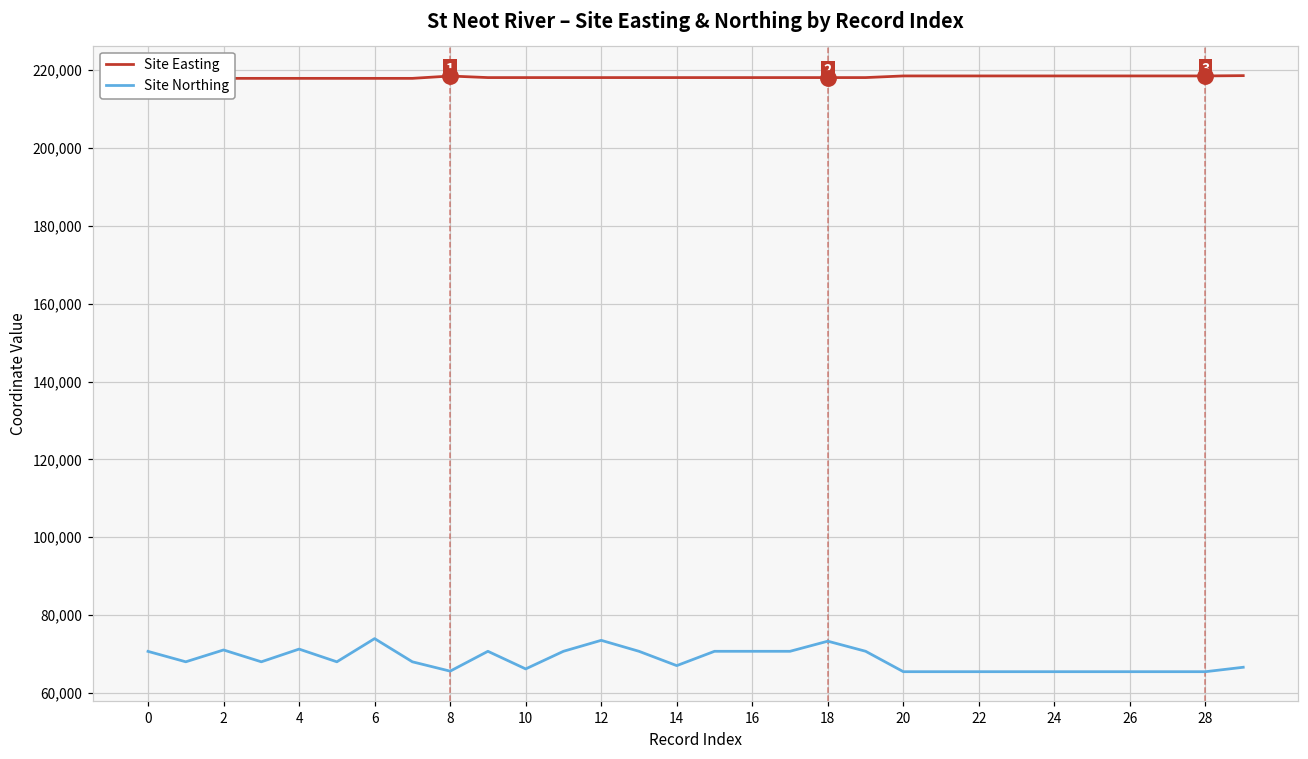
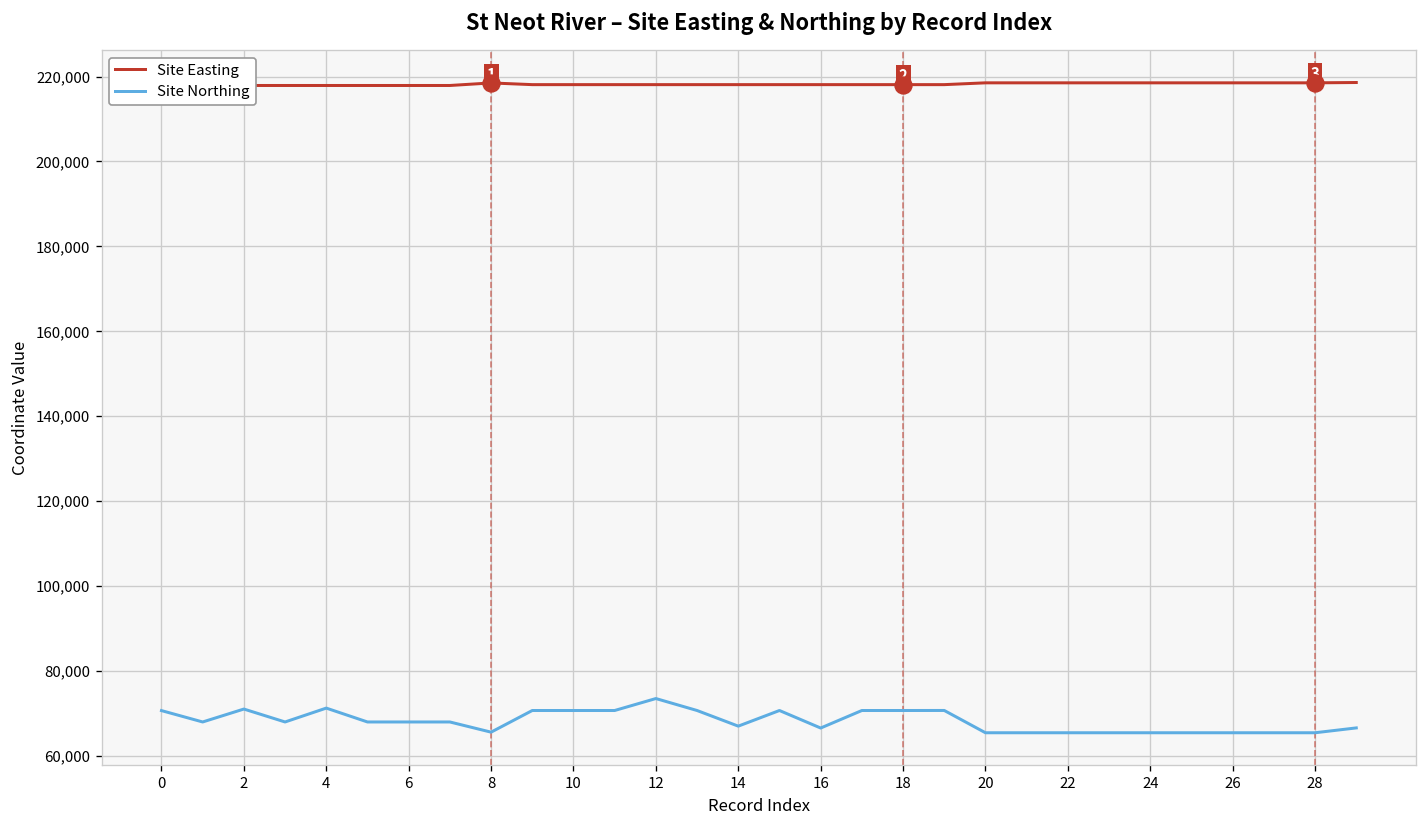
  {
    "Site Northing": {
      "0": "71,000",
      "2": "71,000",
      "4": "71,000",
-     "6": "74,000",
+     "6": "68,000",
      "8": "66,000",
-     "10": "66,000",
+     "10": "71,000",
      "12": "74,000",
      "14": "67,000",
-     "16": "71,000",
-     "18": "73,000",
+     "16": "67,000",
+     "18": "71,000",
      "20": "65,000",
      "22": "65,000",
      "24": "65,000",
      "26": "65,000",
      "28": "65,000"
    }
  }
